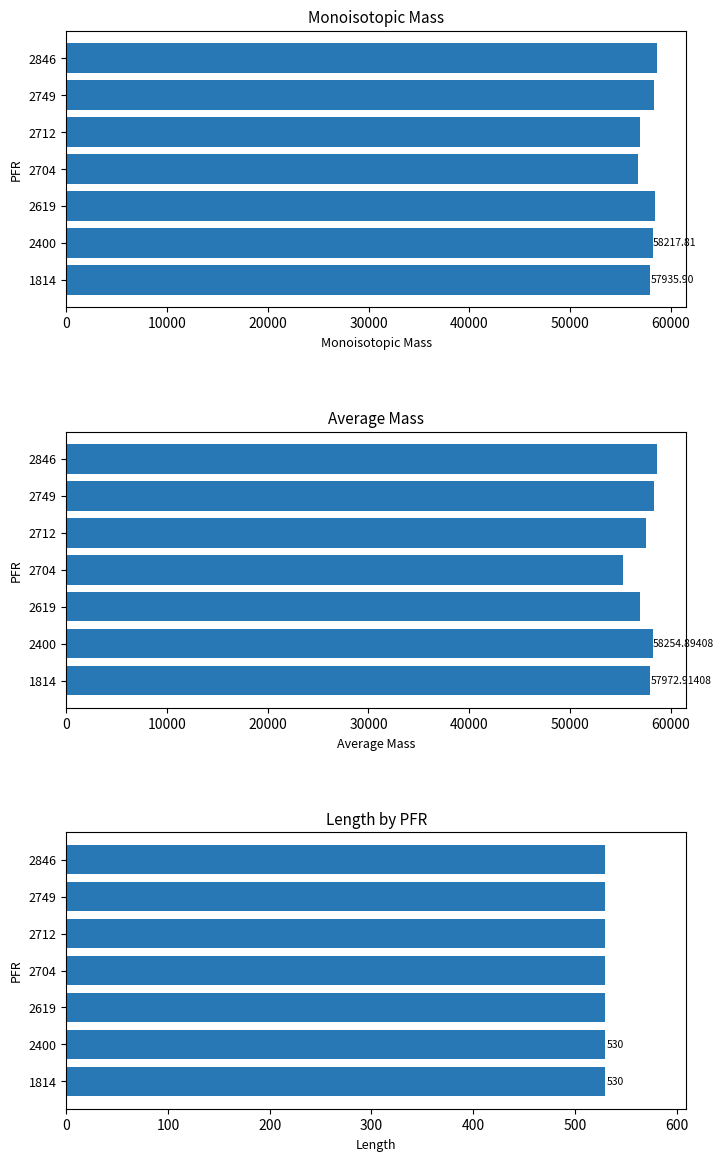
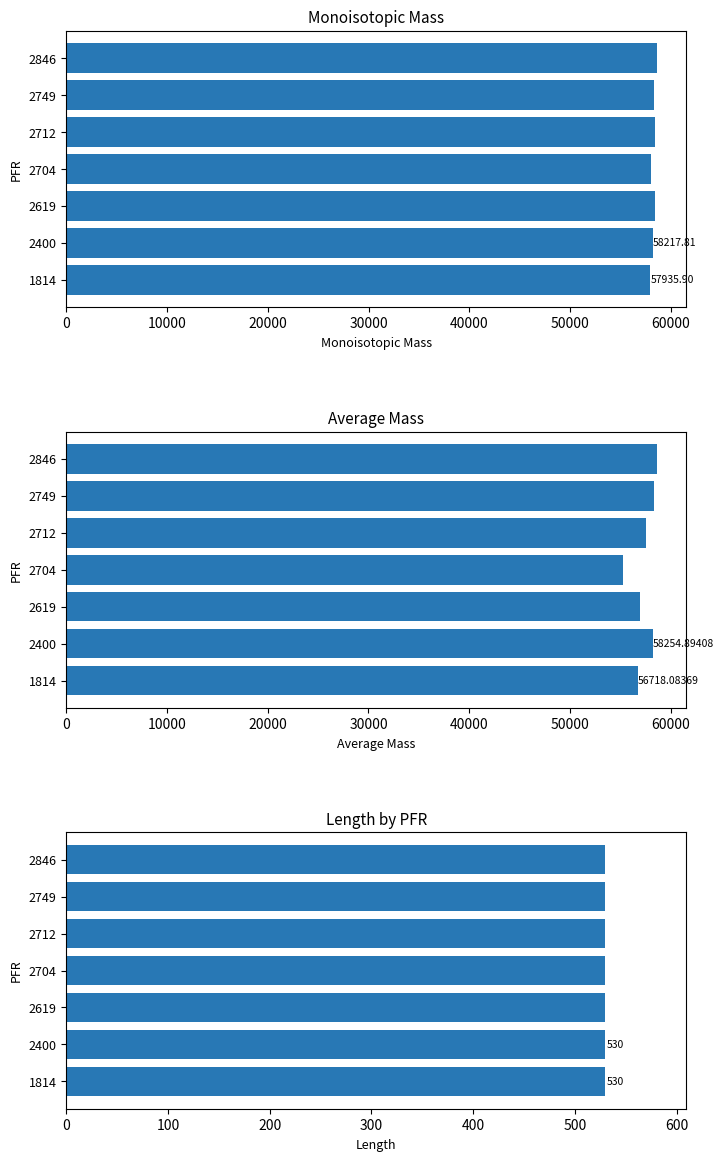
  {
    "Monoisotopic Mass": {
      "2846": 58600,
      "2749": 58300,
-     "2712": 56900,
-     "2704": 56700,
+     "2712": 58400,
+     "2704": 58000,
      "2619": 58400
    },
    "Average Mass": {
      "2400": 58254.89408,
-     "1814": 57972.91408
+     "1814": 56718.08369
    },
    "Length by PFR": {
      "2400": 530,
      "1814": 530
    }
  }
